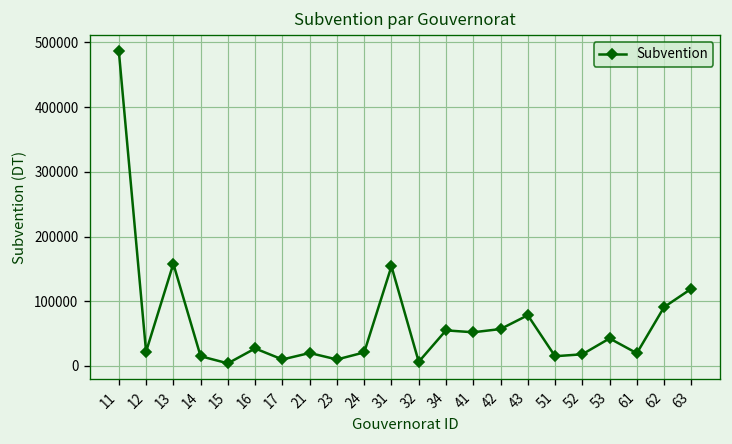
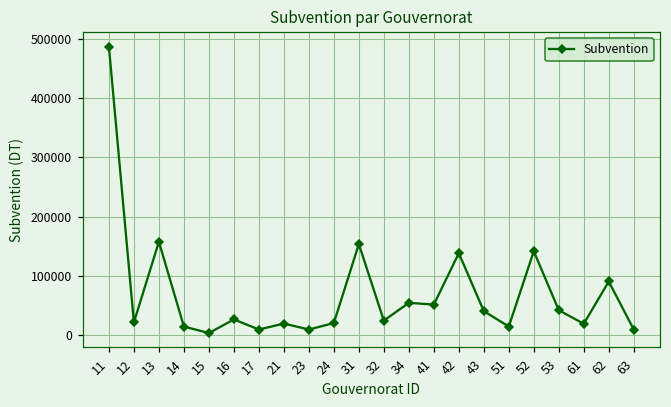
  {
    "11": 490000,
    "12": 20000,
    "13": 160000,
    "14": 20000,
    "15": 0,
    "16": 30000,
    "17": 10000,
    "21": 20000,
    "23": 10000,
    "24": 20000,
    "31": 150000,
-   "32": 10000,
+   "32": 30000,
    "34": 50000,
    "41": 50000,
-   "42": 60000,
-   "43": 80000,
+   "42": 140000,
+   "43": 40000,
    "51": 20000,
-   "52": 20000,
+   "52": 140000,
    "53": 40000,
    "61": 20000,
    "62": 90000,
-   "63": 120000
+   "63": 10000
  }
